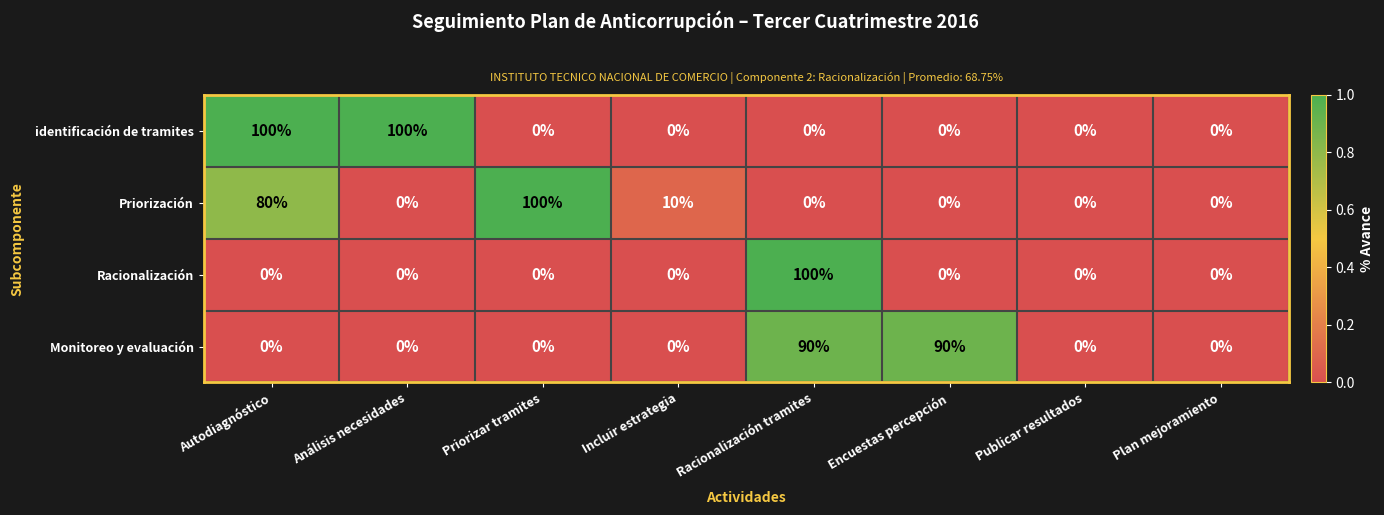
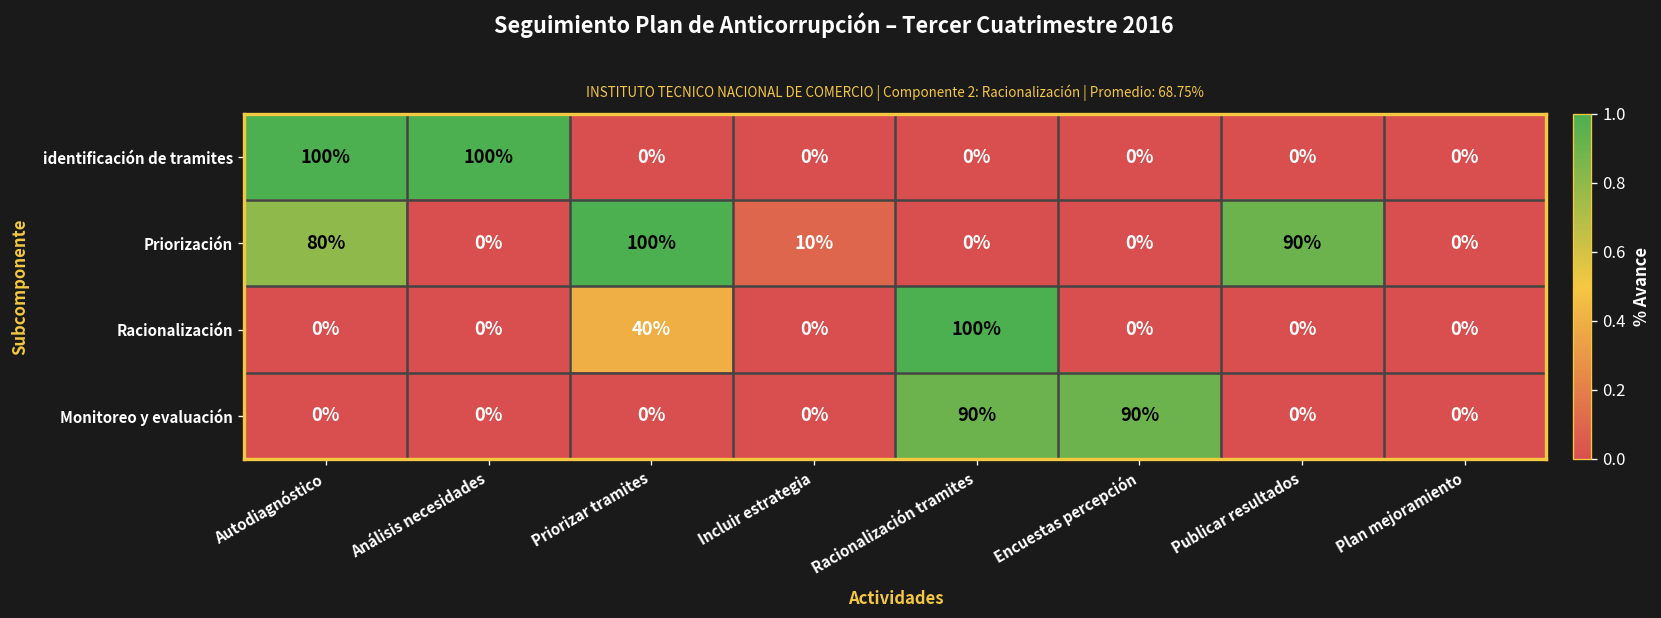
  {
    "identificación de tramites": {
      "Autodiagnóstico": "100%",
      "Análisis necesidades": "100%",
      "Priorizar tramites": "0%",
      "Incluir estrategia": "0%",
      "Racionalización tramites": "0%",
      "Encuestas percepción": "0%",
      "Publicar resultados": "0%",
      "Plan mejoramiento": "0%"
    },
    "Priorización": {
      "Autodiagnóstico": "80%",
      "Análisis necesidades": "0%",
      "Priorizar tramites": "100%",
      "Incluir estrategia": "10%",
      "Racionalización tramites": "0%",
      "Encuestas percepción": "0%",
-     "Publicar resultados": "0%",
+     "Publicar resultados": "90%",
      "Plan mejoramiento": "0%"
    },
    "Racionalización": {
      "Autodiagnóstico": "0%",
      "Análisis necesidades": "0%",
-     "Priorizar tramites": "0%",
+     "Priorizar tramites": "40%",
      "Incluir estrategia": "0%",
      "Racionalización tramites": "100%",
      "Encuestas percepción": "0%",
      "Publicar resultados": "0%",
      "Plan mejoramiento": "0%"
    },
    "Monitoreo y evaluación": {
      "Autodiagnóstico": "0%",
      "Análisis necesidades": "0%",
      "Priorizar tramites": "0%",
      "Incluir estrategia": "0%",
      "Racionalización tramites": "90%",
      "Encuestas percepción": "90%",
      "Publicar resultados": "0%",
      "Plan mejoramiento": "0%"
    }
  }
